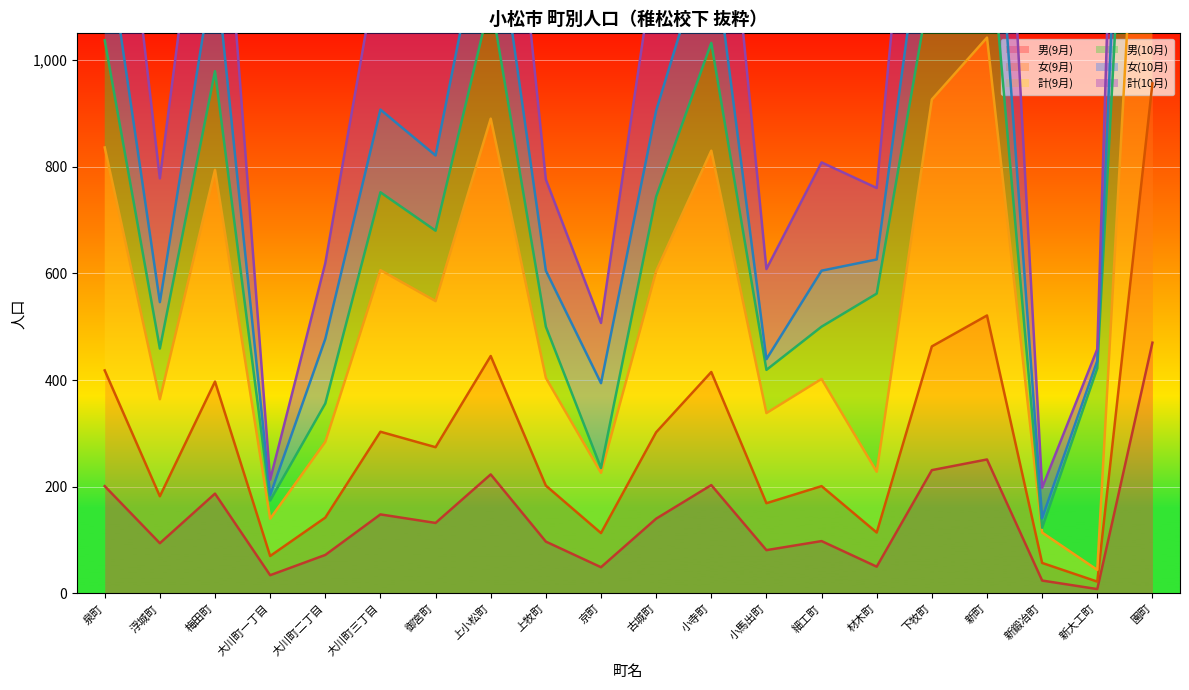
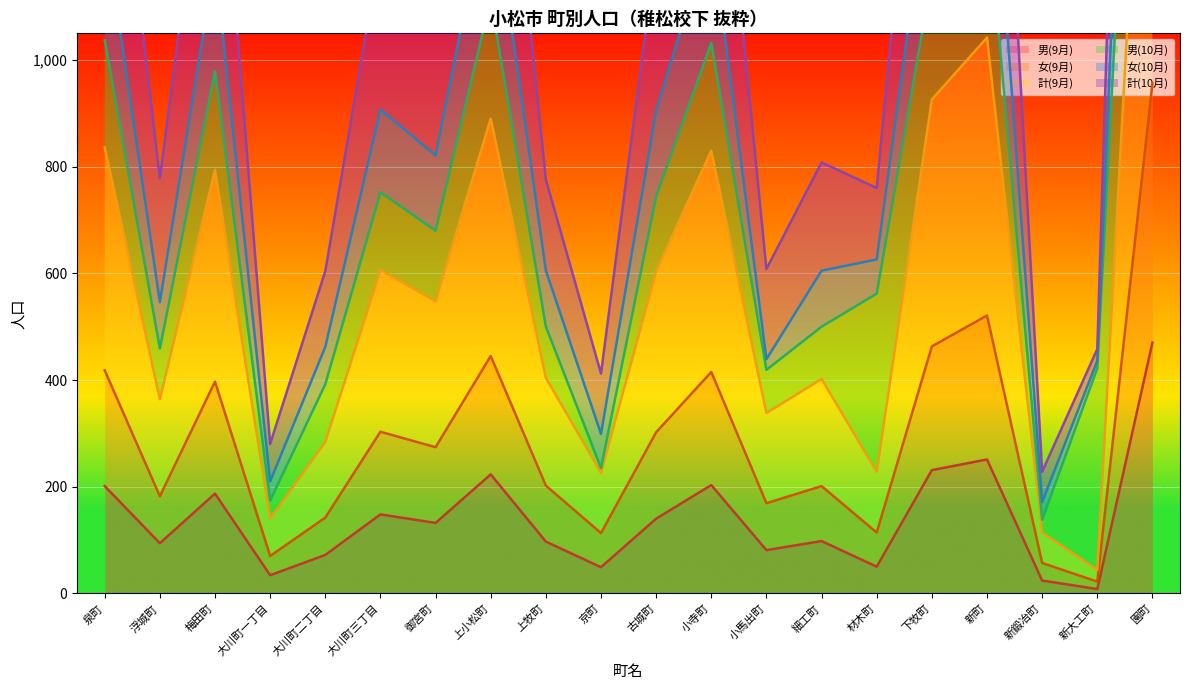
  {
    "男(10月)": {
      "泉町": 200,
      "浮城町": 100,
      "梅田町": 190,
      "大川町一丁目": 30,
-     "大川町二丁目": 70,
+     "大川町二丁目": 110,
      "大川町三丁目": 150,
      "御宮町": 130,
      "上牧町": 100,
      "京町": 10,
      "古城町": 140,
      "小寺町": 200,
      "小馬出町": 80,
      "細工町": 100,
      "材木町": 330,
-     "新鍛冶町": 10,
+     "新鍛冶町": 20,
      "新大工町": 380
    },
    "女(10月)": {
      "浮城町": 90,
-     "大川町一丁目": 10,
-     "大川町二丁目": 120,
+     "大川町一丁目": 40,
+     "大川町二丁目": 70,
      "大川町三丁目": 160,
      "御宮町": 140,
      "上牧町": 110,
-     "京町": 160,
+     "京町": 60,
      "古城町": 160,
      "小馬出町": 20,
      "細工町": 110,
      "材木町": 60,
-     "新鍛冶町": 20,
+     "新鍛冶町": 30,
      "新大工町": 10
    },
    "計(10月)": {
      "浮城町": 230,
-     "大川町一丁目": 30,
+     "大川町一丁目": 70,
      "大川町二丁目": 140,
      "上牧町": 170,
      "京町": 110,
      "小馬出町": 170,
      "細工町": 200,
      "材木町": 130,
      "新鍛冶町": 60,
      "新大工町": 20
    }
  }
